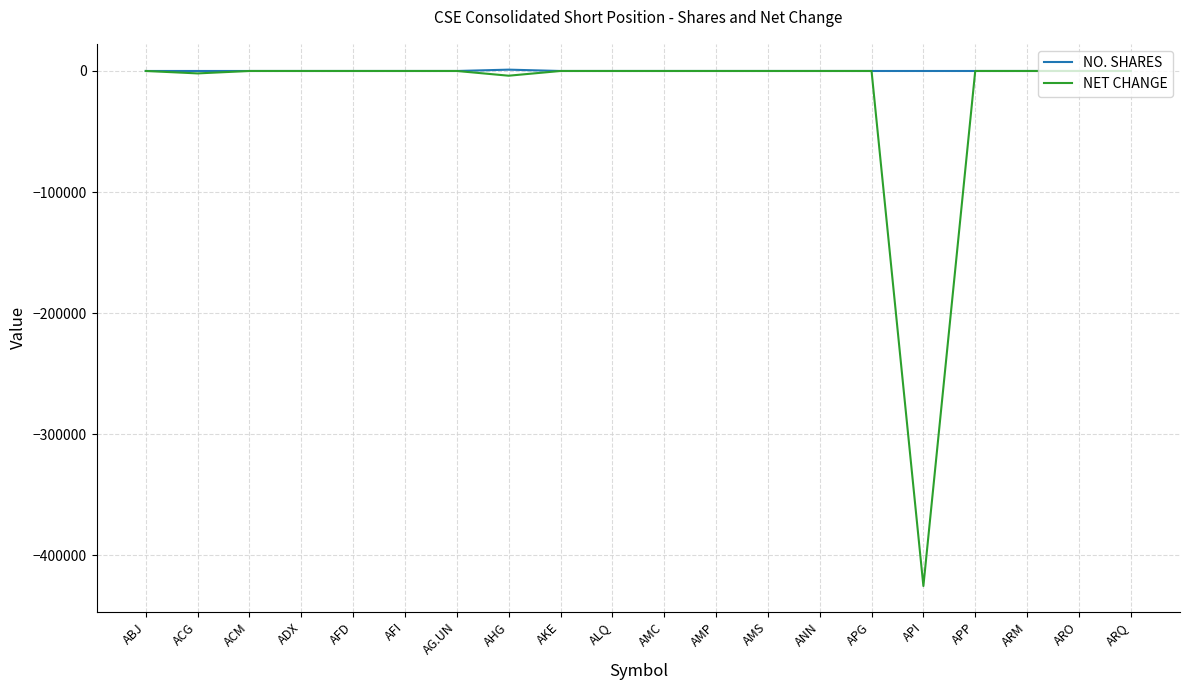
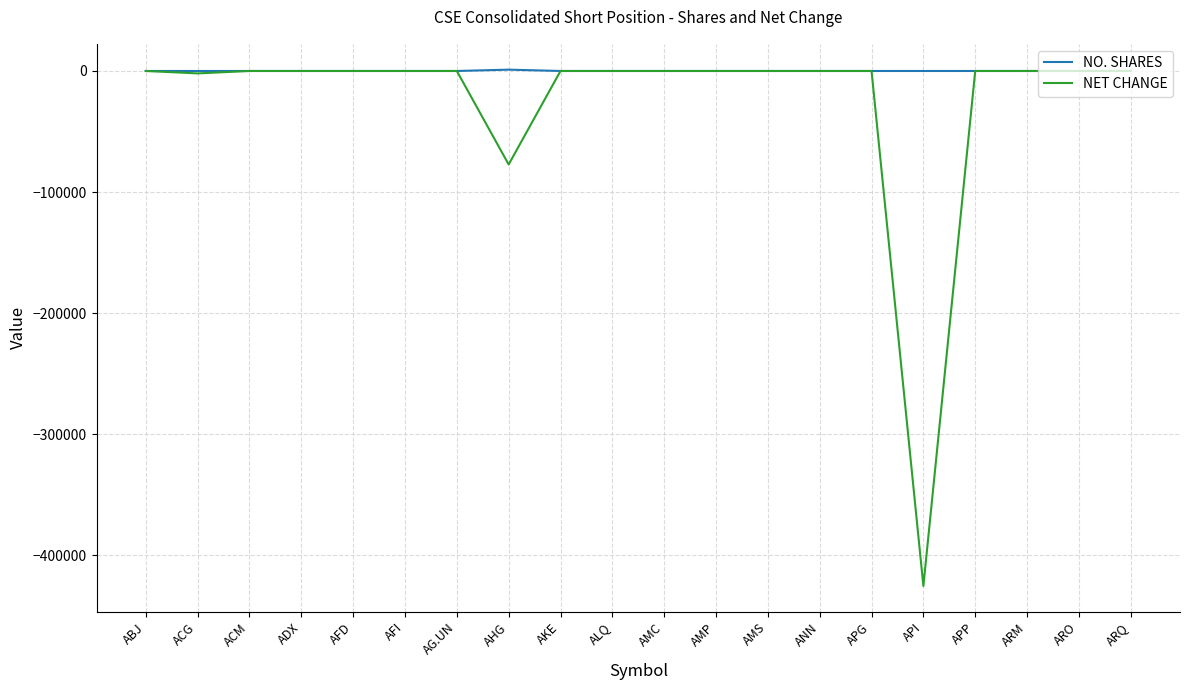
  {
    "NO. SHARES": {
      "AHG": 1000,
      "API": 0
    },
    "NET CHANGE": {
-     "AHG": -4000,
+     "AHG": -77000,
      "API": -426000
    }
  }
